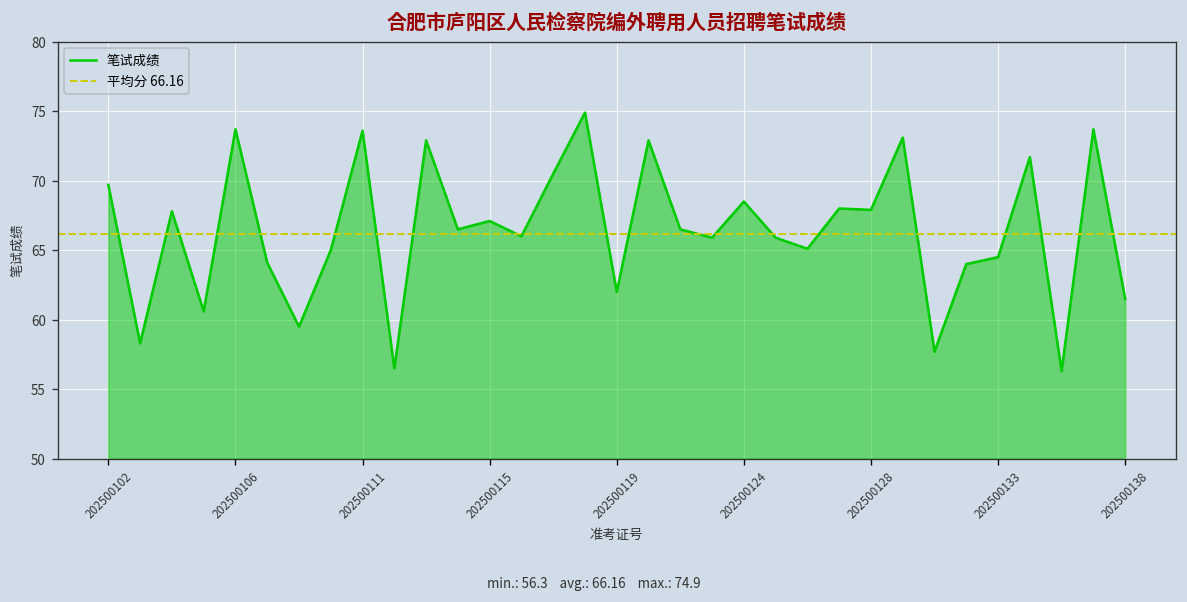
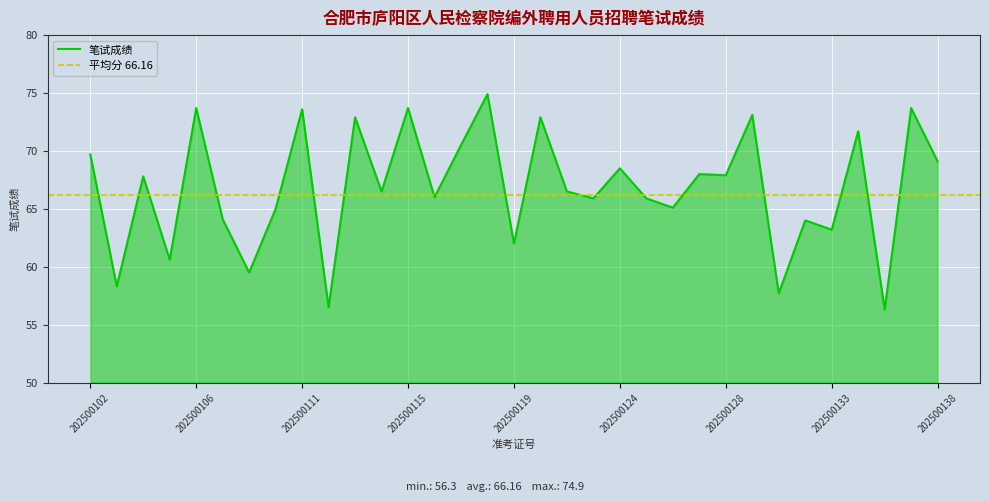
  {
    "202500102": 69.7,
    "202500106": 73.7,
    "202500111": 73.6,
-   "202500115": 67.1,
+   "202500115": 73.7,
    "202500119": 62.0,
    "202500124": 68.5,
    "202500128": 67.9,
-   "202500133": 64.5,
-   "202500138": 61.5
+   "202500133": 63.2,
+   "202500138": 69.1
  }
